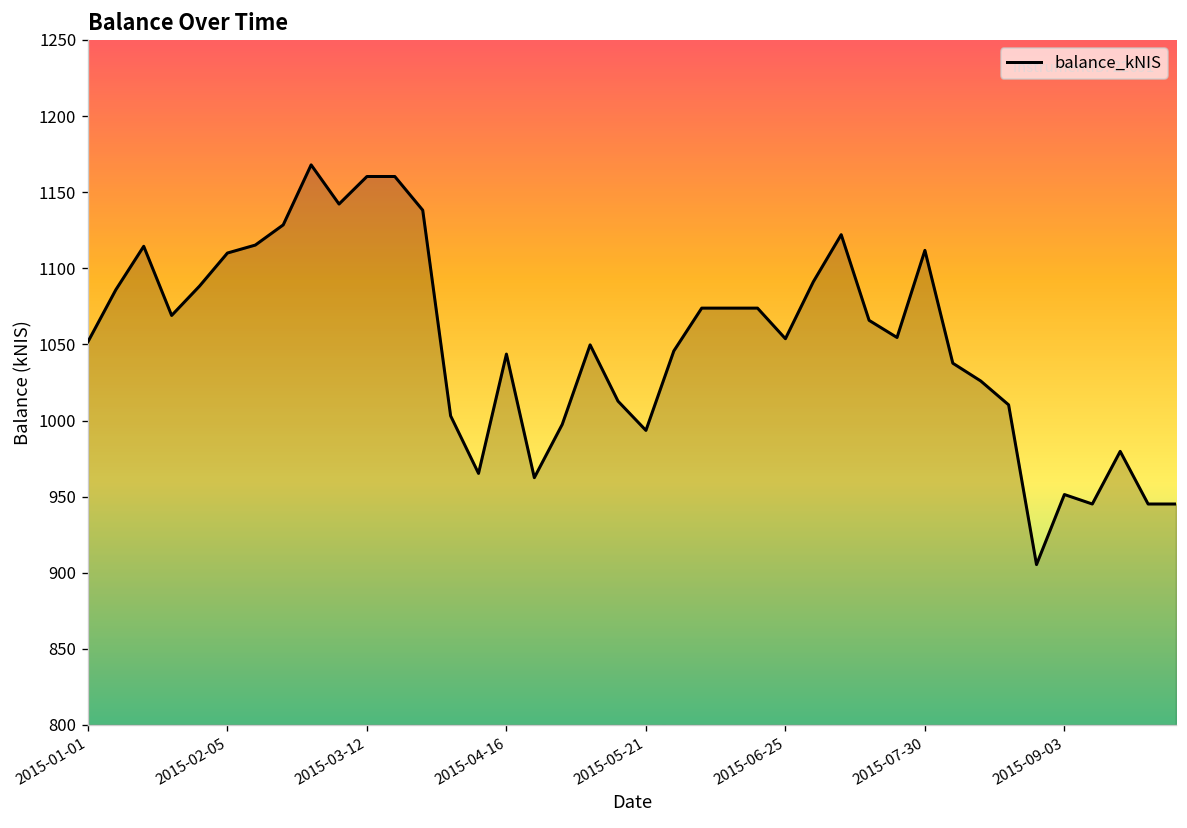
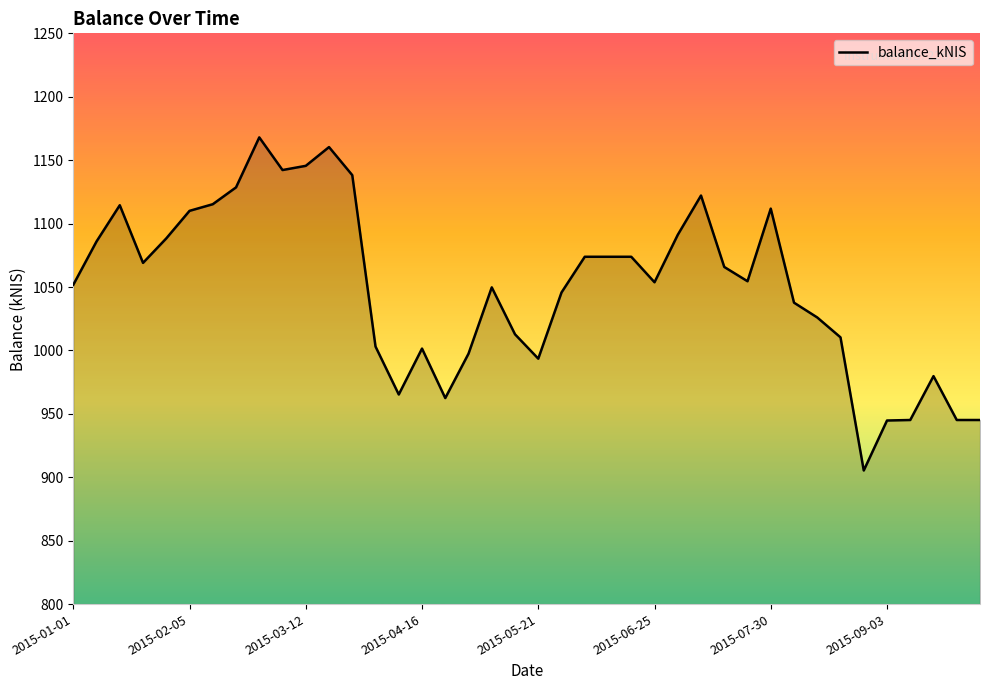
  {
    "2015-01-01": 1052,
    "2015-02-05": 1110,
-   "2015-03-12": 1160,
-   "2015-04-16": 1044,
+   "2015-03-12": 1146,
+   "2015-04-16": 1001,
    "2015-05-21": 994,
    "2015-06-25": 1054,
    "2015-07-30": 1112,
-   "2015-09-03": 951
+   "2015-09-03": 945
  }
